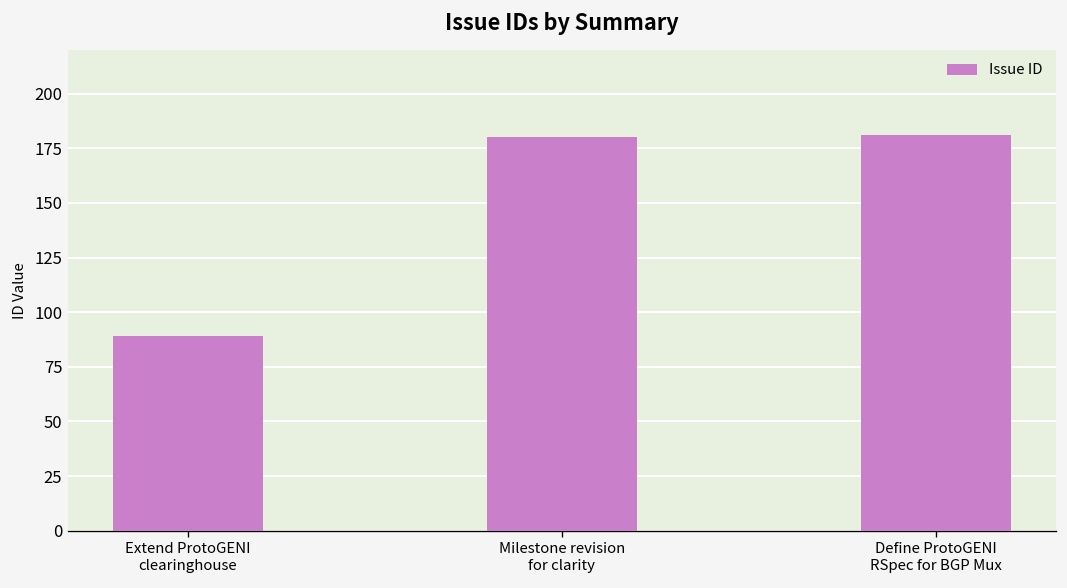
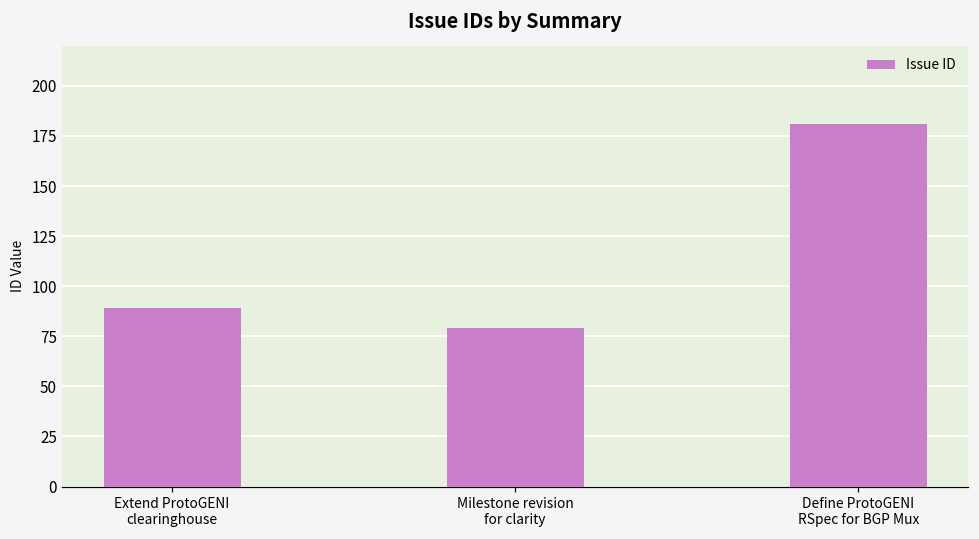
  {
    "Extend ProtoGENI clearinghouse": 89,
-   "Milestone revision for clarity": 180,
+   "Milestone revision for clarity": 79,
    "Define ProtoGENI RSpec for BGP Mux": 181
  }
